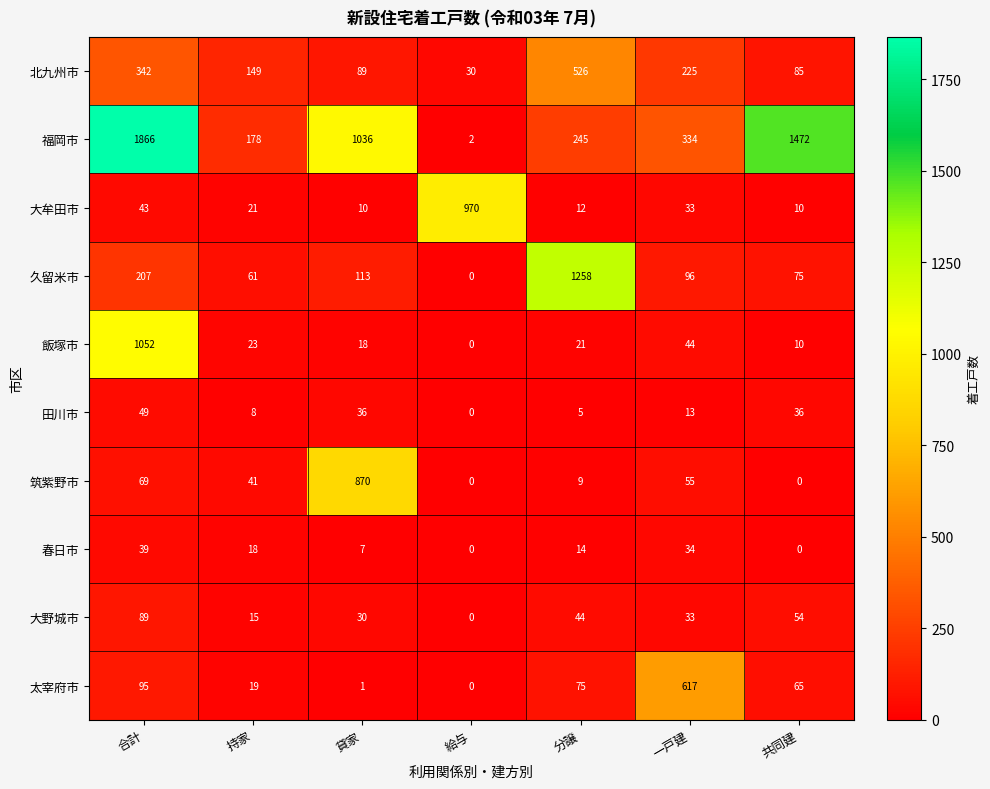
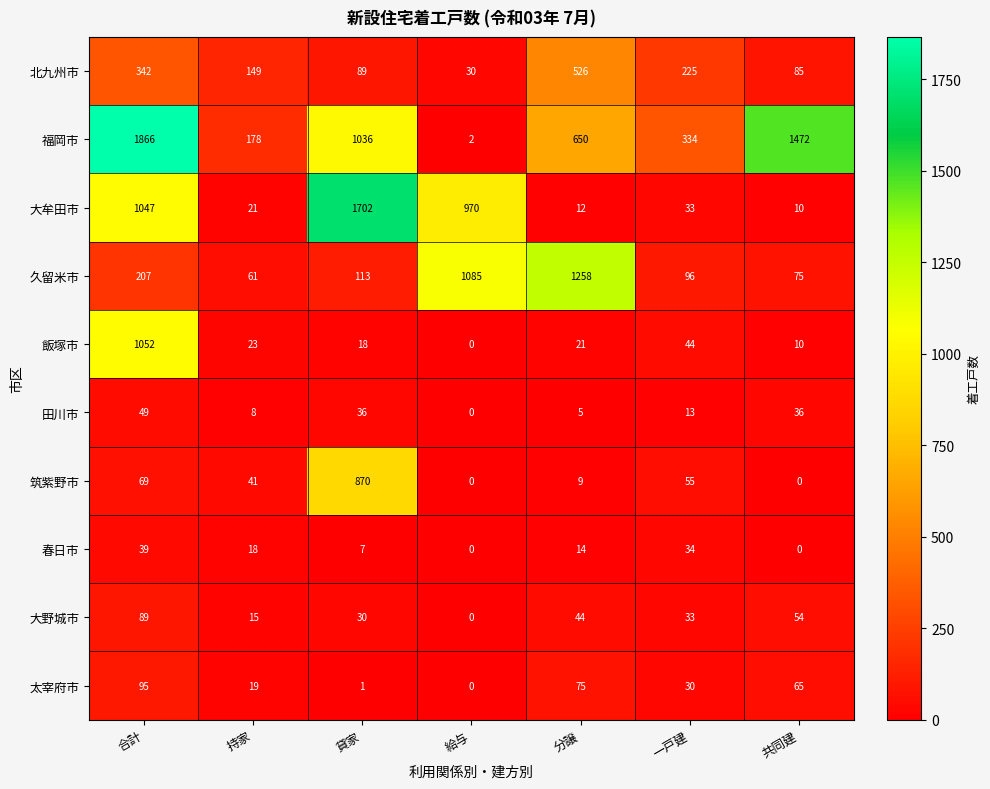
  {
    "北九州市": {
      "合計": 342,
      "持家": 149,
      "貸家": 89,
      "給与": 30,
      "分譲": 526,
      "一戸建": 225,
      "共同建": 85
    },
    "福岡市": {
      "合計": 1866,
      "持家": 178,
      "貸家": 1036,
      "給与": 2,
-     "分譲": 245,
+     "分譲": 650,
      "一戸建": 334,
      "共同建": 1472
    },
    "大牟田市": {
-     "合計": 43,
+     "合計": 1047,
      "持家": 21,
-     "貸家": 10,
+     "貸家": 1702,
      "給与": 970,
      "分譲": 12,
      "一戸建": 33,
      "共同建": 10
    },
    "久留米市": {
      "合計": 207,
      "持家": 61,
      "貸家": 113,
-     "給与": 0,
+     "給与": 1085,
      "分譲": 1258,
      "一戸建": 96,
      "共同建": 75
    },
    "飯塚市": {
      "合計": 1052,
      "持家": 23,
      "貸家": 18,
      "給与": 0,
      "分譲": 21,
      "一戸建": 44,
      "共同建": 10
    },
    "田川市": {
      "合計": 49,
      "持家": 8,
      "貸家": 36,
      "給与": 0,
      "分譲": 5,
      "一戸建": 13,
      "共同建": 36
    },
    "筑紫野市": {
      "合計": 69,
      "持家": 41,
      "貸家": 870,
      "給与": 0,
      "分譲": 9,
      "一戸建": 55,
      "共同建": 0
    },
    "春日市": {
      "合計": 39,
      "持家": 18,
      "貸家": 7,
      "給与": 0,
      "分譲": 14,
      "一戸建": 34,
      "共同建": 0
    },
    "大野城市": {
      "合計": 89,
      "持家": 15,
      "貸家": 30,
      "給与": 0,
      "分譲": 44,
      "一戸建": 33,
      "共同建": 54
    },
    "太宰府市": {
      "合計": 95,
      "持家": 19,
      "貸家": 1,
      "給与": 0,
      "分譲": 75,
-     "一戸建": 617,
+     "一戸建": 30,
      "共同建": 65
    }
  }
